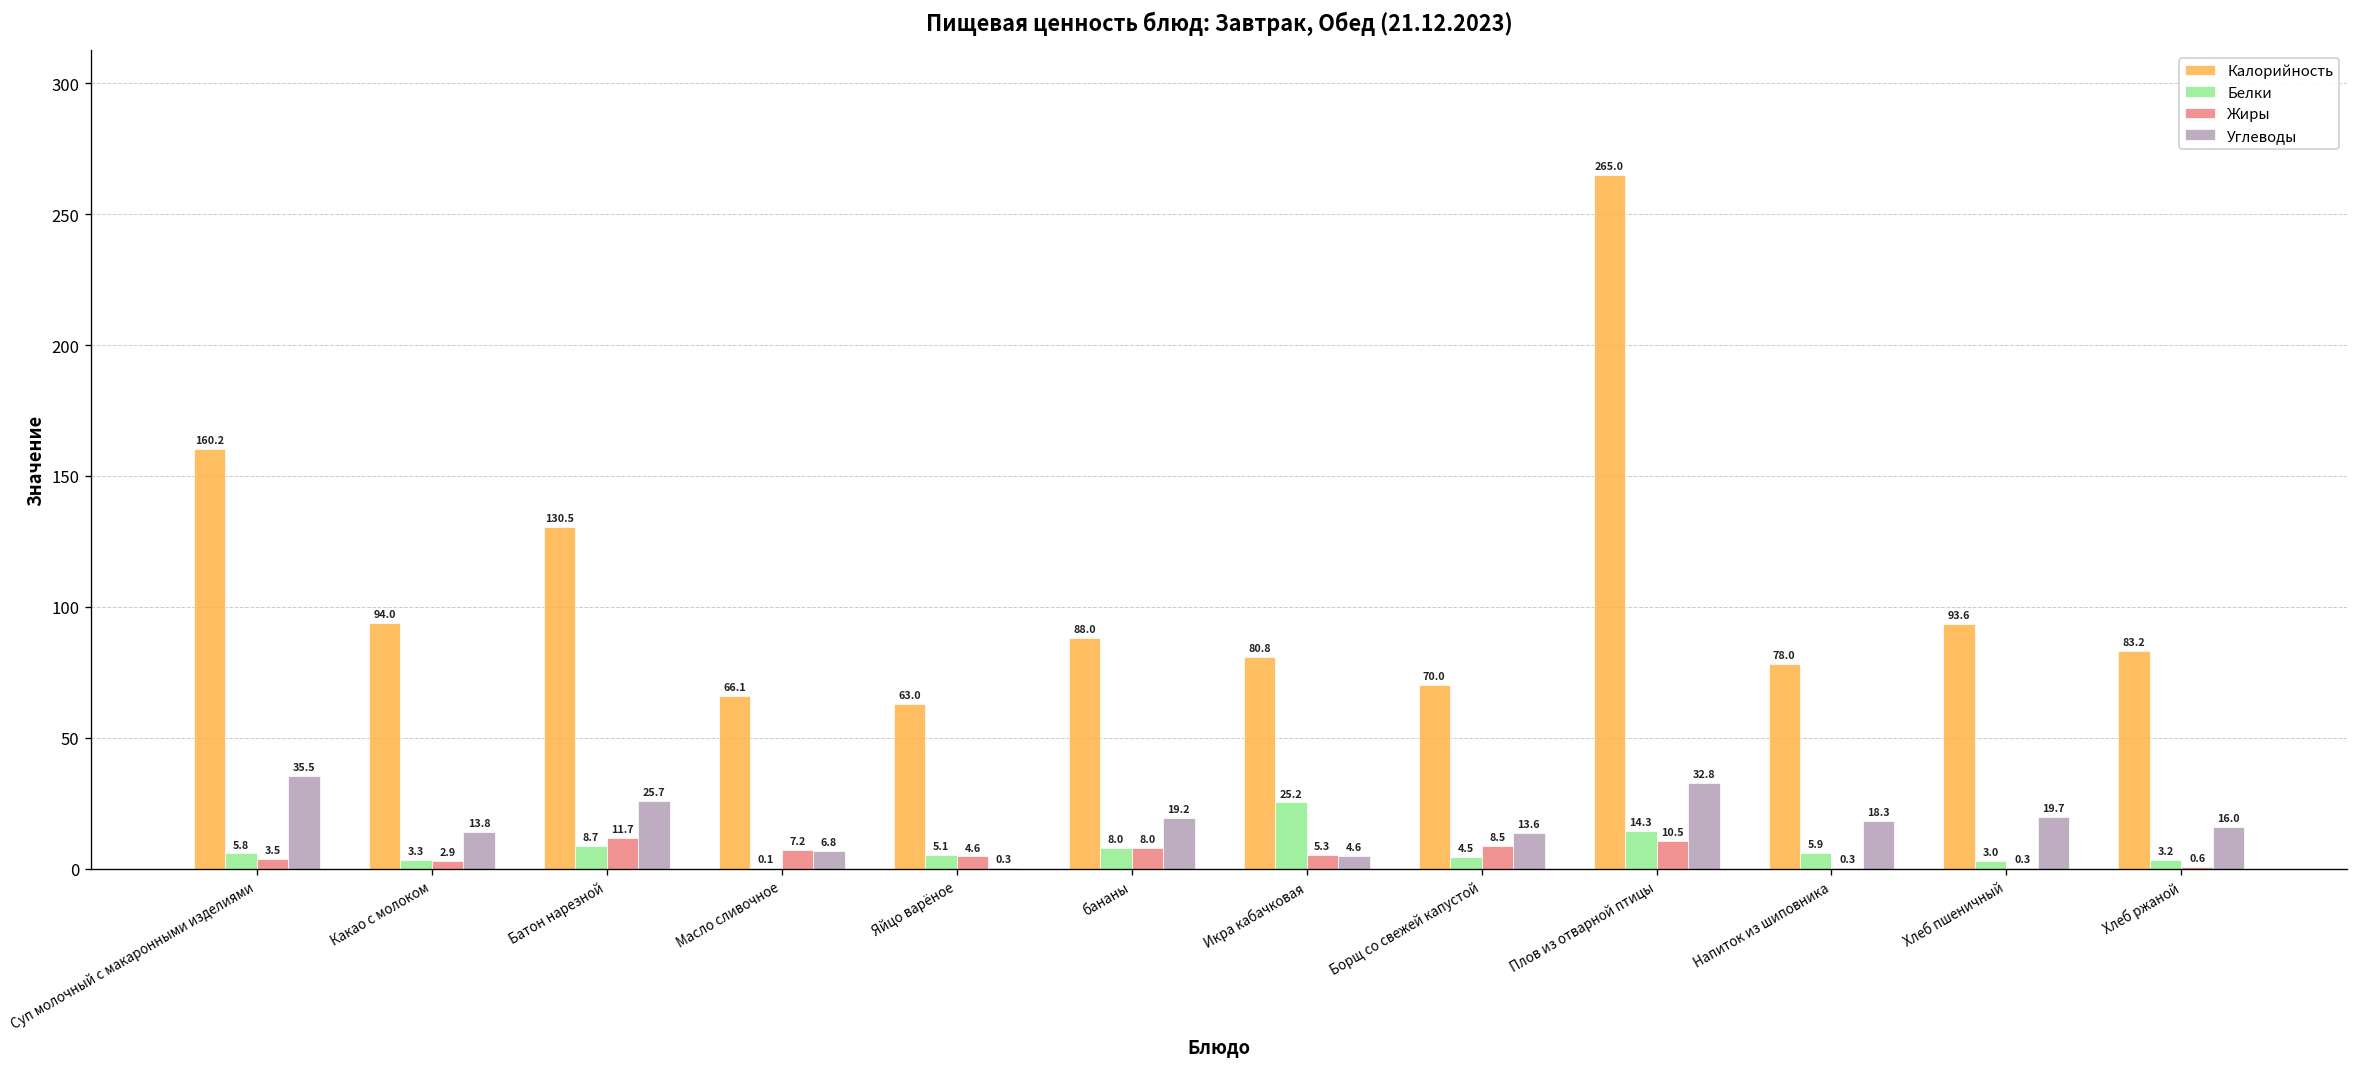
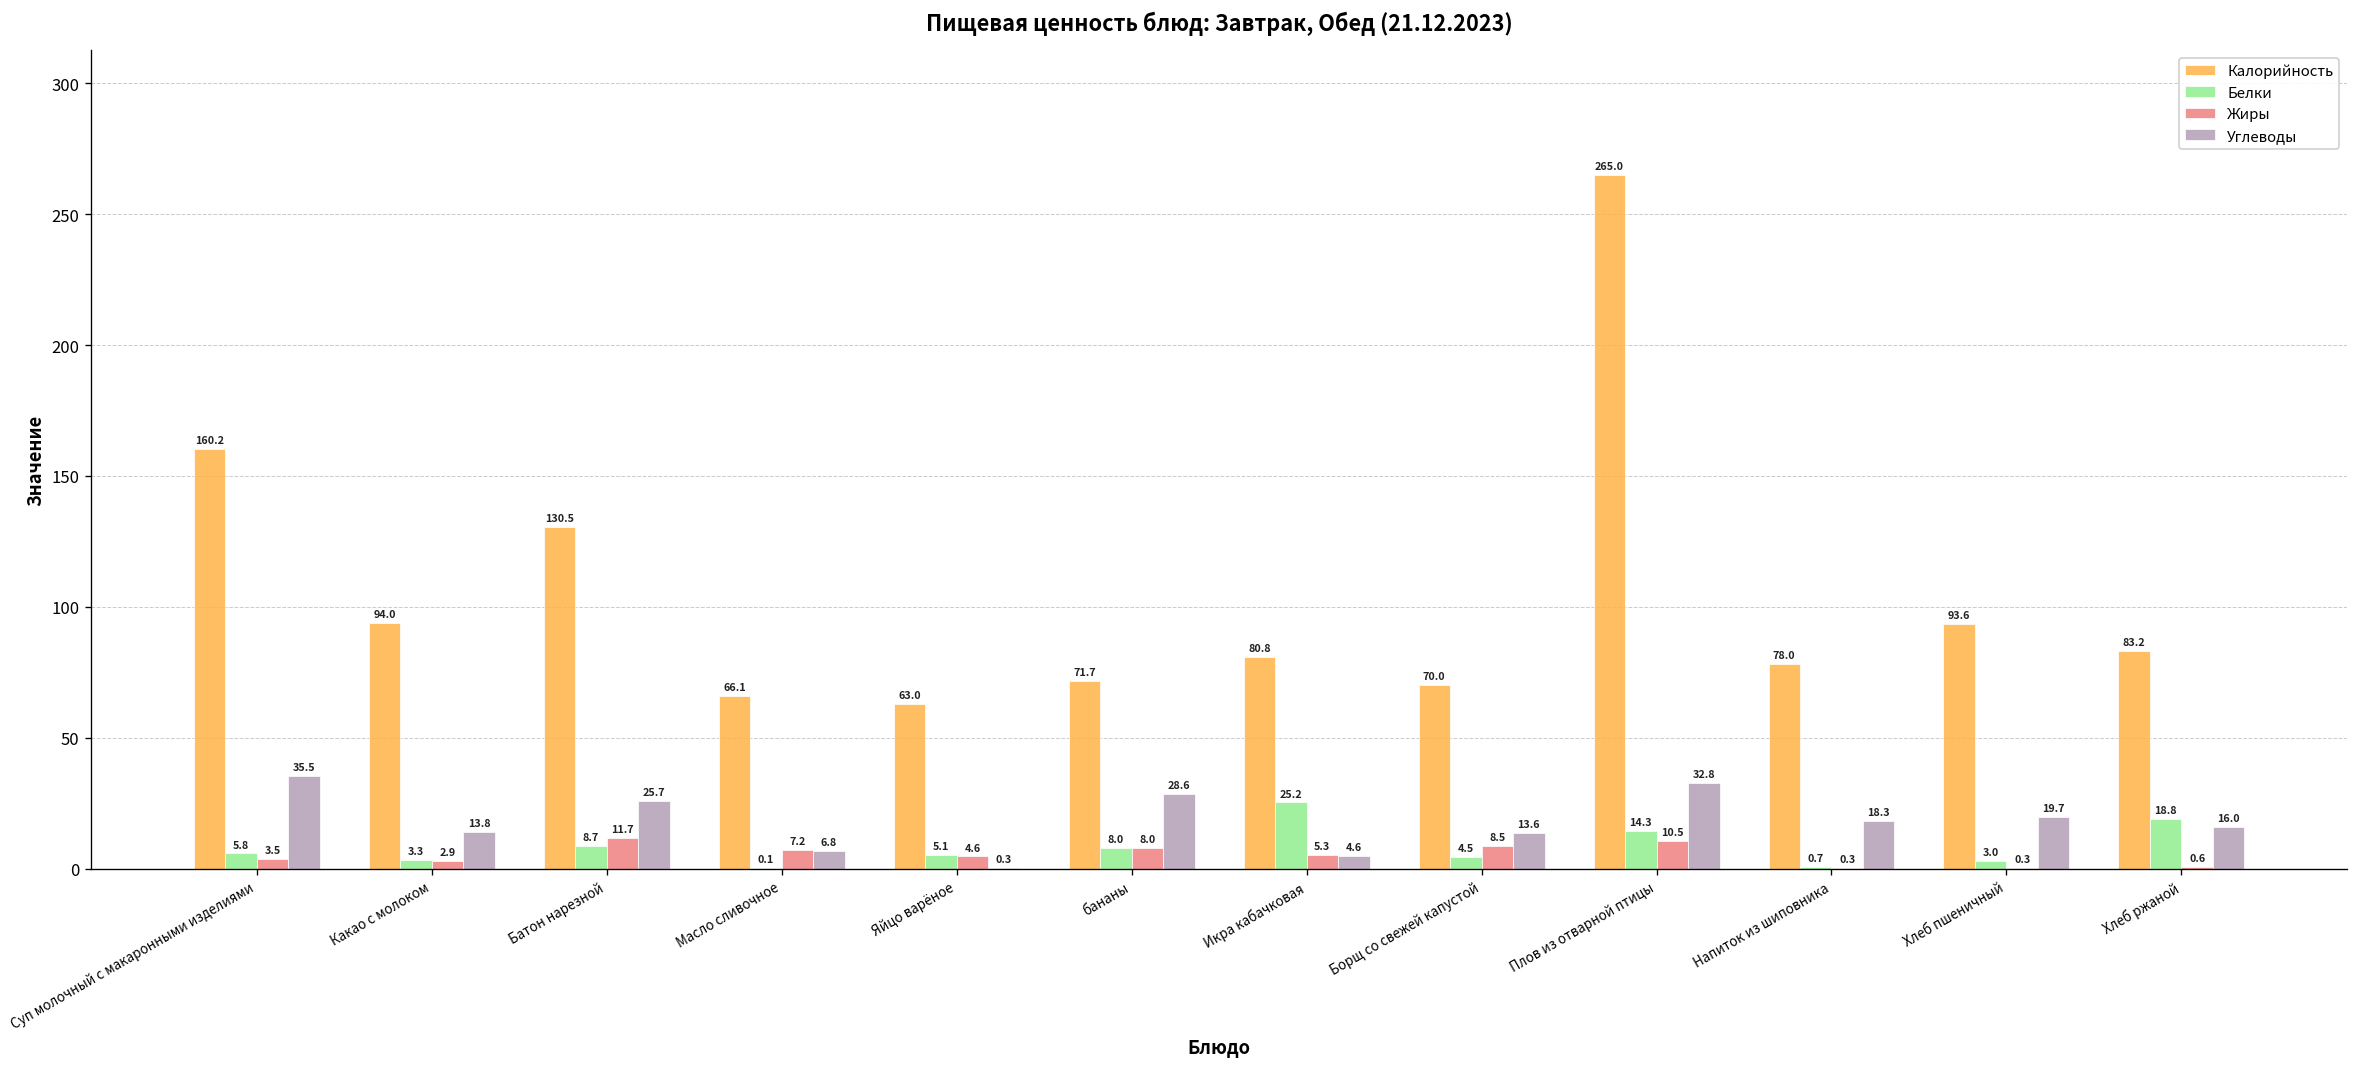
  {
    "Калорийность": {
      "Суп молочный с макаронными изделиями": 160.2,
      "Какао с молоком": 94.0,
      "Батон нарезной": 130.5,
      "Масло сливочное": 66.1,
      "Яйцо варёное": 63.0,
-     "бананы": 88.0,
+     "бананы": 71.7,
      "Икра кабачковая": 80.8,
      "Борщ со свежей капустой": 70.0,
      "Плов из отварной птицы": 265.0,
      "Напиток из шиповника": 78.0,
      "Хлеб пшеничный": 93.6,
      "Хлеб ржаной": 83.2
    },
    "Белки": {
      "Суп молочный с макаронными изделиями": 5.8,
      "Какао с молоком": 3.3,
      "Батон нарезной": 8.7,
      "Масло сливочное": 0.1,
      "Яйцо варёное": 5.1,
      "бананы": 8.0,
      "Икра кабачковая": 25.2,
      "Борщ со свежей капустой": 4.5,
      "Плов из отварной птицы": 14.3,
-     "Напиток из шиповника": 5.9,
+     "Напиток из шиповника": 0.7,
      "Хлеб пшеничный": 3.0,
-     "Хлеб ржаной": 3.2
+     "Хлеб ржаной": 18.8
    },
    "Жиры": {
      "Суп молочный с макаронными изделиями": 3.5,
      "Какао с молоком": 2.9,
      "Батон нарезной": 11.7,
      "Масло сливочное": 7.2,
      "Яйцо варёное": 4.6,
      "бананы": 8.0,
      "Икра кабачковая": 5.3,
      "Борщ со свежей капустой": 8.5,
      "Плов из отварной птицы": 10.5,
      "Напиток из шиповника": 0.3,
      "Хлеб пшеничный": 0.3,
      "Хлеб ржаной": 0.6
    },
    "Углеводы": {
      "Суп молочный с макаронными изделиями": 35.5,
      "Какао с молоком": 13.8,
      "Батон нарезной": 25.7,
      "Масло сливочное": 6.8,
      "Яйцо варёное": 0.3,
-     "бананы": 19.2,
+     "бананы": 28.6,
      "Икра кабачковая": 4.6,
      "Борщ со свежей капустой": 13.6,
      "Плов из отварной птицы": 32.8,
      "Напиток из шиповника": 18.3,
      "Хлеб пшеничный": 19.7,
      "Хлеб ржаной": 16.0
    }
  }
